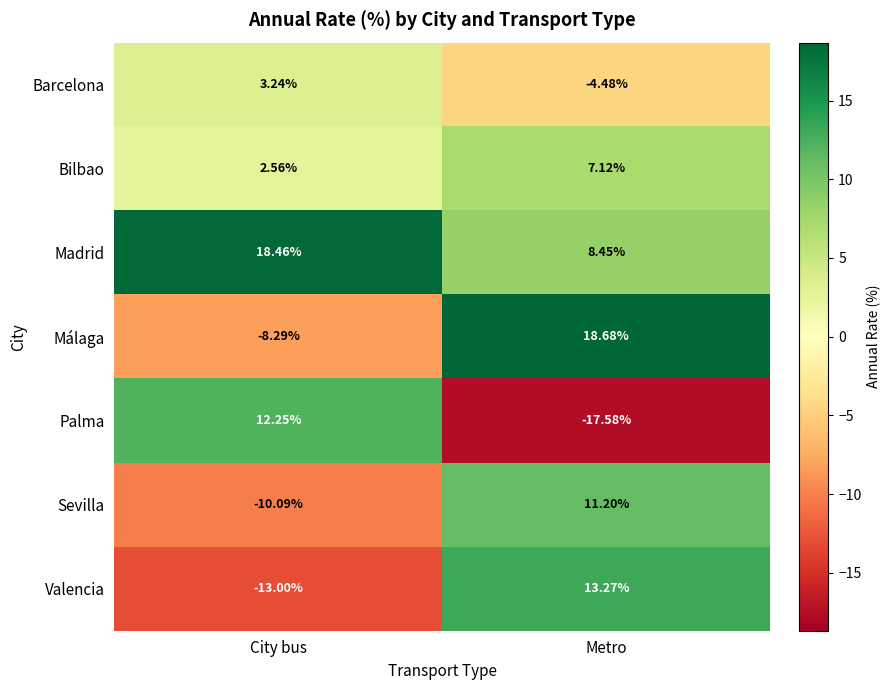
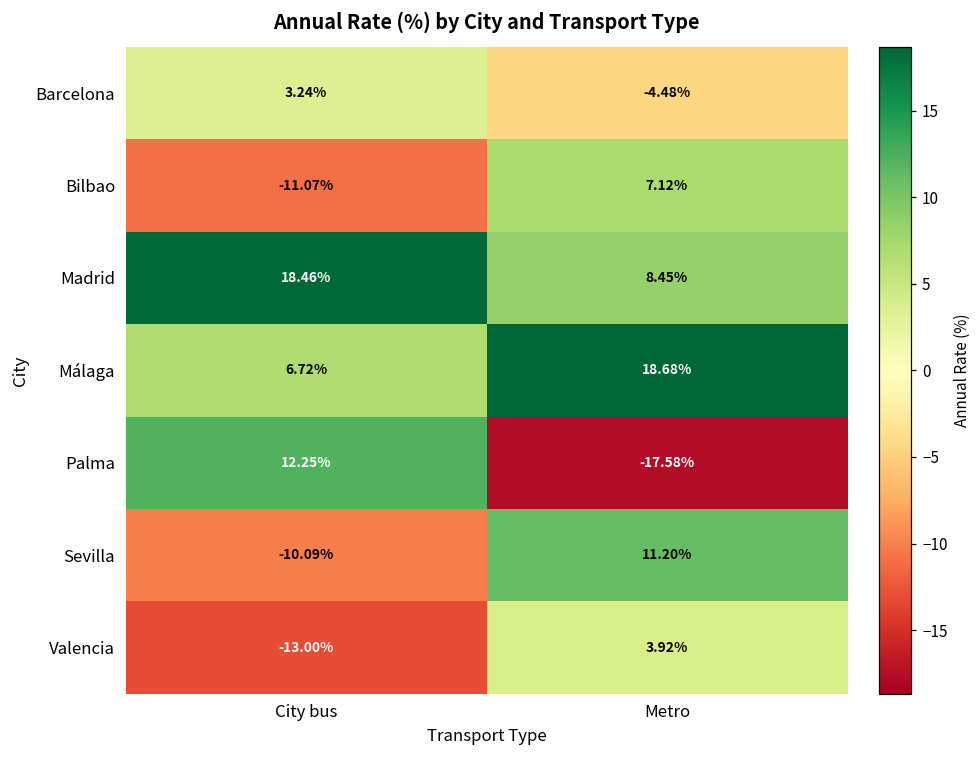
  {
    "Barcelona": {
      "City bus": "3.24%",
      "Metro": "-4.48%"
    },
    "Bilbao": {
-     "City bus": "2.56%",
+     "City bus": "-11.07%",
      "Metro": "7.12%"
    },
    "Madrid": {
      "City bus": "18.46%",
      "Metro": "8.45%"
    },
    "Málaga": {
-     "City bus": "-8.29%",
+     "City bus": "6.72%",
      "Metro": "18.68%"
    },
    "Palma": {
      "City bus": "12.25%",
      "Metro": "-17.58%"
    },
    "Sevilla": {
      "City bus": "-10.09%",
      "Metro": "11.20%"
    },
    "Valencia": {
      "City bus": "-13.00%",
-     "Metro": "13.27%"
+     "Metro": "3.92%"
    }
  }
